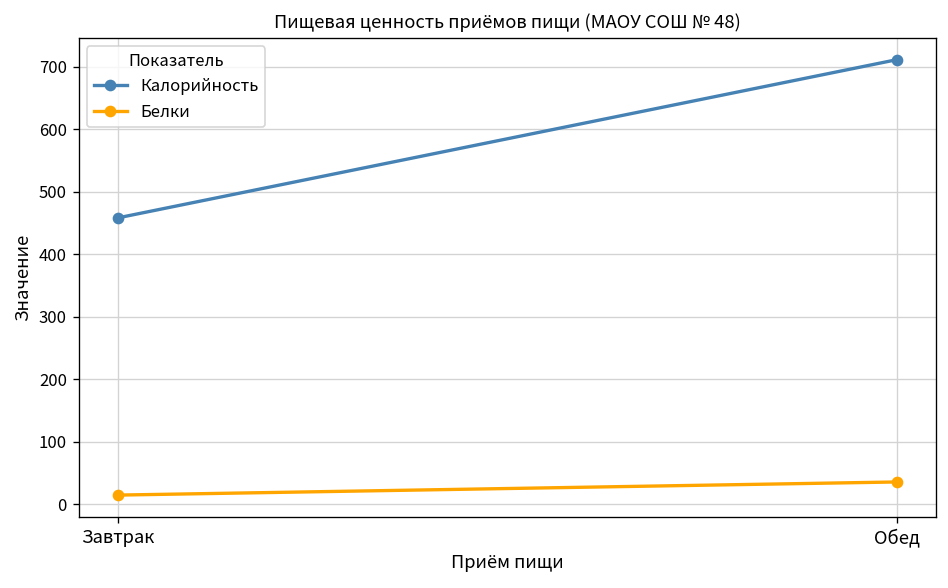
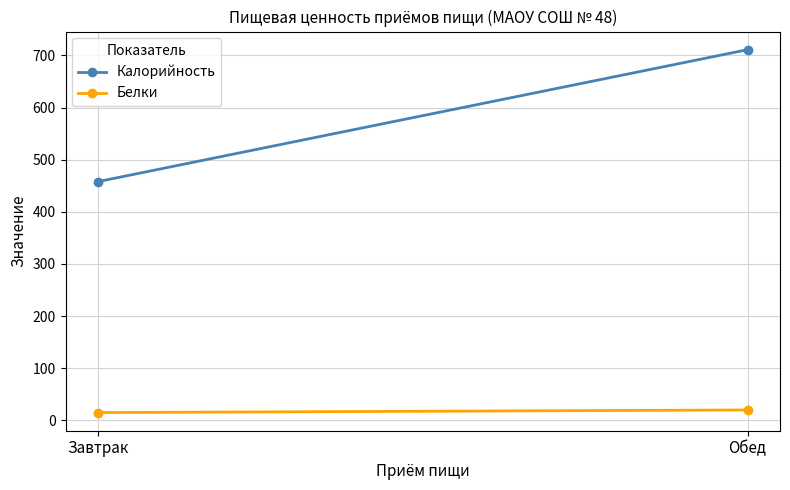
  {
    "Калорийность": {
      "Завтрак": 460,
      "Обед": 710
    },
    "Белки": {
      "Завтрак": 20,
-     "Обед": 40
+     "Обед": 20
    }
  }
